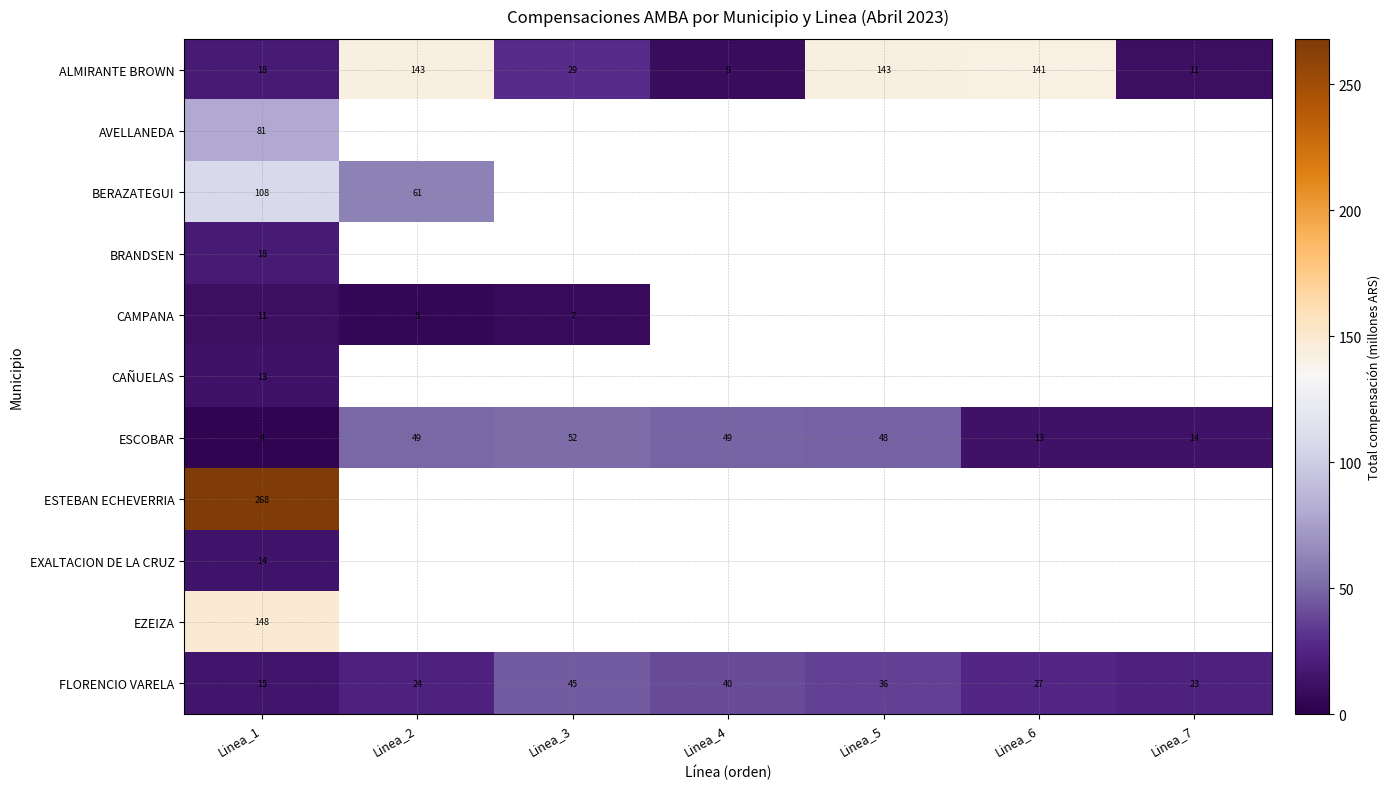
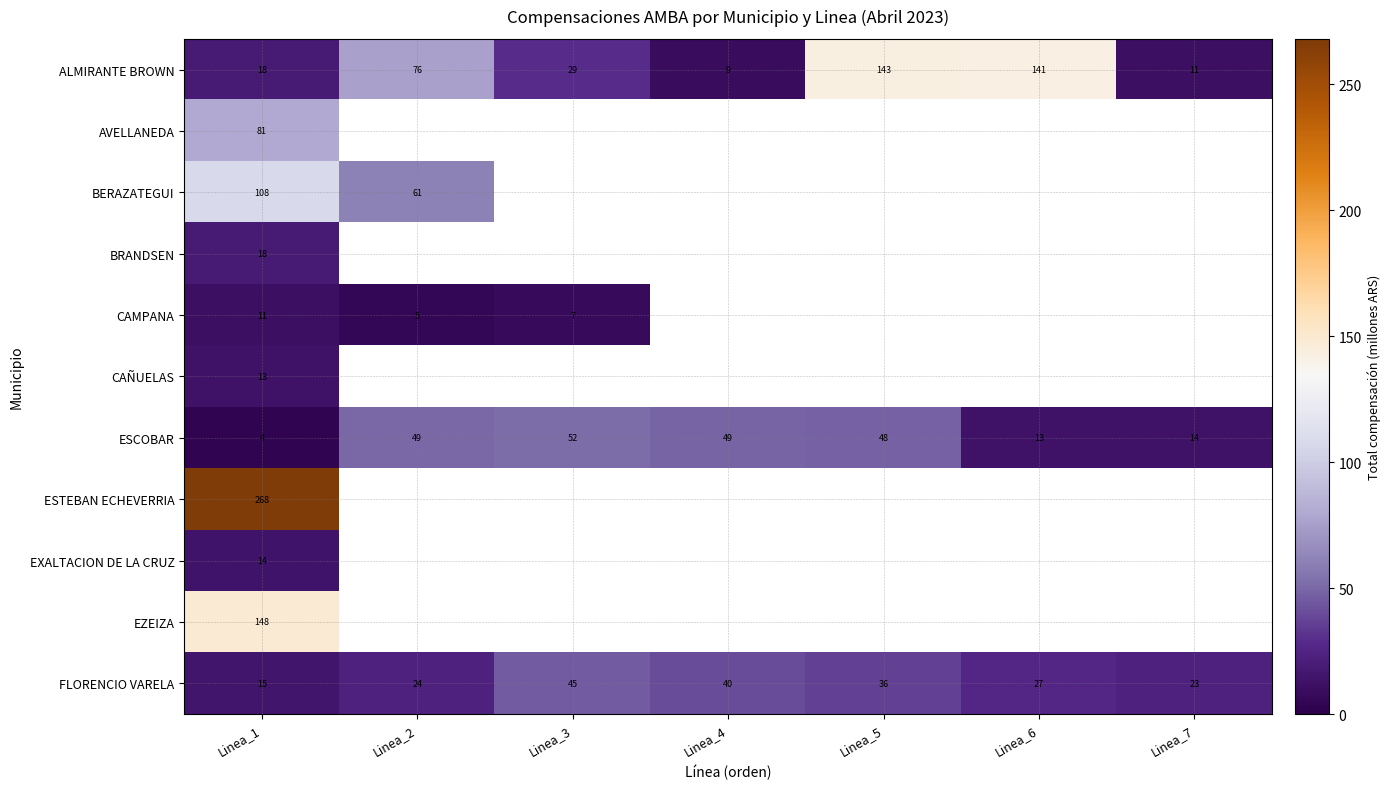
  {
    "ALMIRANTE BROWN": {
      "Linea_1": 18,
-     "Linea_2": 143,
+     "Linea_2": 76,
      "Linea_3": 29,
      "Linea_4": 9,
      "Linea_5": 143,
      "Linea_6": 141,
      "Linea_7": 11
    },
    "AVELLANEDA": {
      "Linea_1": 81
    },
    "BERAZATEGUI": {
      "Linea_1": 108,
      "Linea_2": 61
    },
    "BRANDSEN": {
      "Linea_1": 18
    },
    "CAMPANA": {
      "Linea_1": 11,
      "Linea_2": 5,
      "Linea_3": 7
    },
    "CAÑUELAS": {
      "Linea_1": 13
    },
    "ESCOBAR": {
      "Linea_1": 4,
      "Linea_2": 49,
      "Linea_3": 52,
      "Linea_4": 49,
      "Linea_5": 48,
      "Linea_6": 13,
      "Linea_7": 14
    },
    "ESTEBAN ECHEVERRIA": {
      "Linea_1": 268
    },
    "EXALTACION DE LA CRUZ": {
      "Linea_1": 14
    },
    "EZEIZA": {
      "Linea_1": 148
    },
    "FLORENCIO VARELA": {
      "Linea_1": 15,
      "Linea_2": 24,
      "Linea_3": 45,
      "Linea_4": 40,
      "Linea_5": 36,
      "Linea_6": 27,
      "Linea_7": 23
    }
  }
